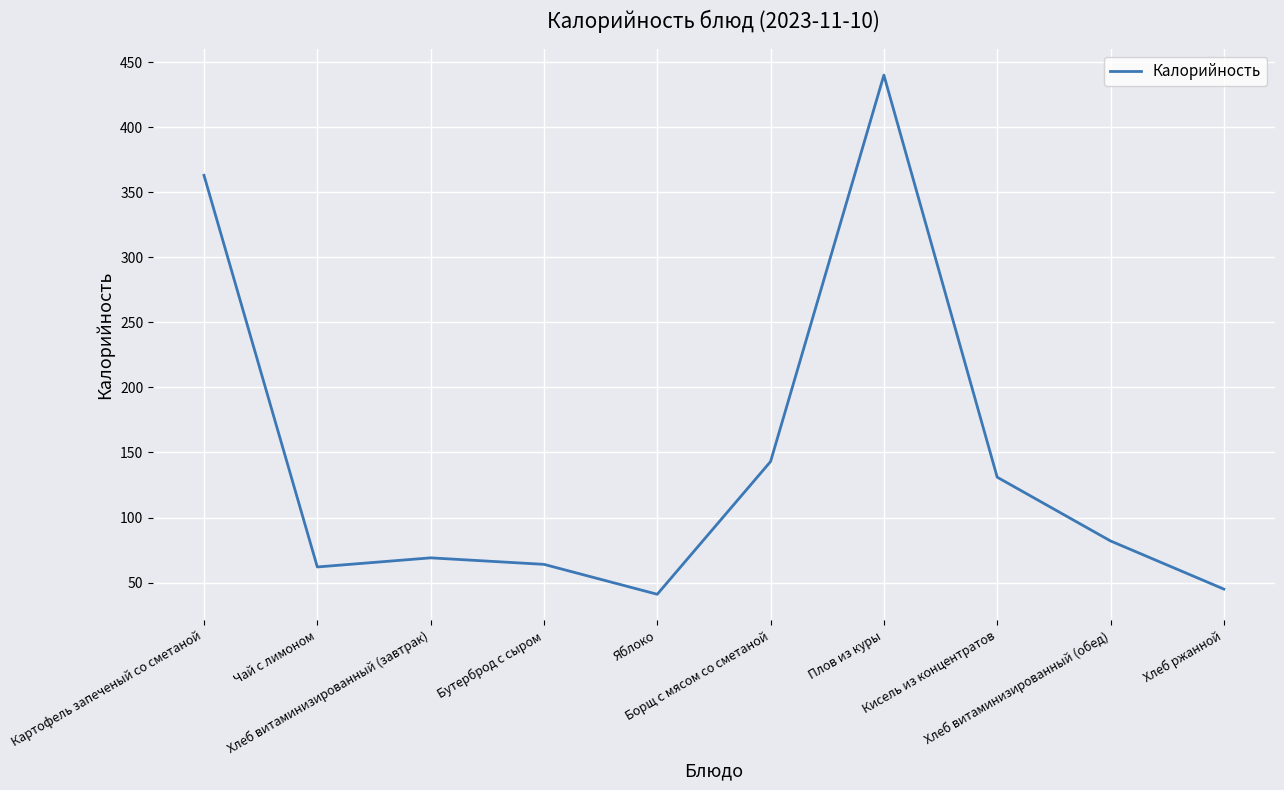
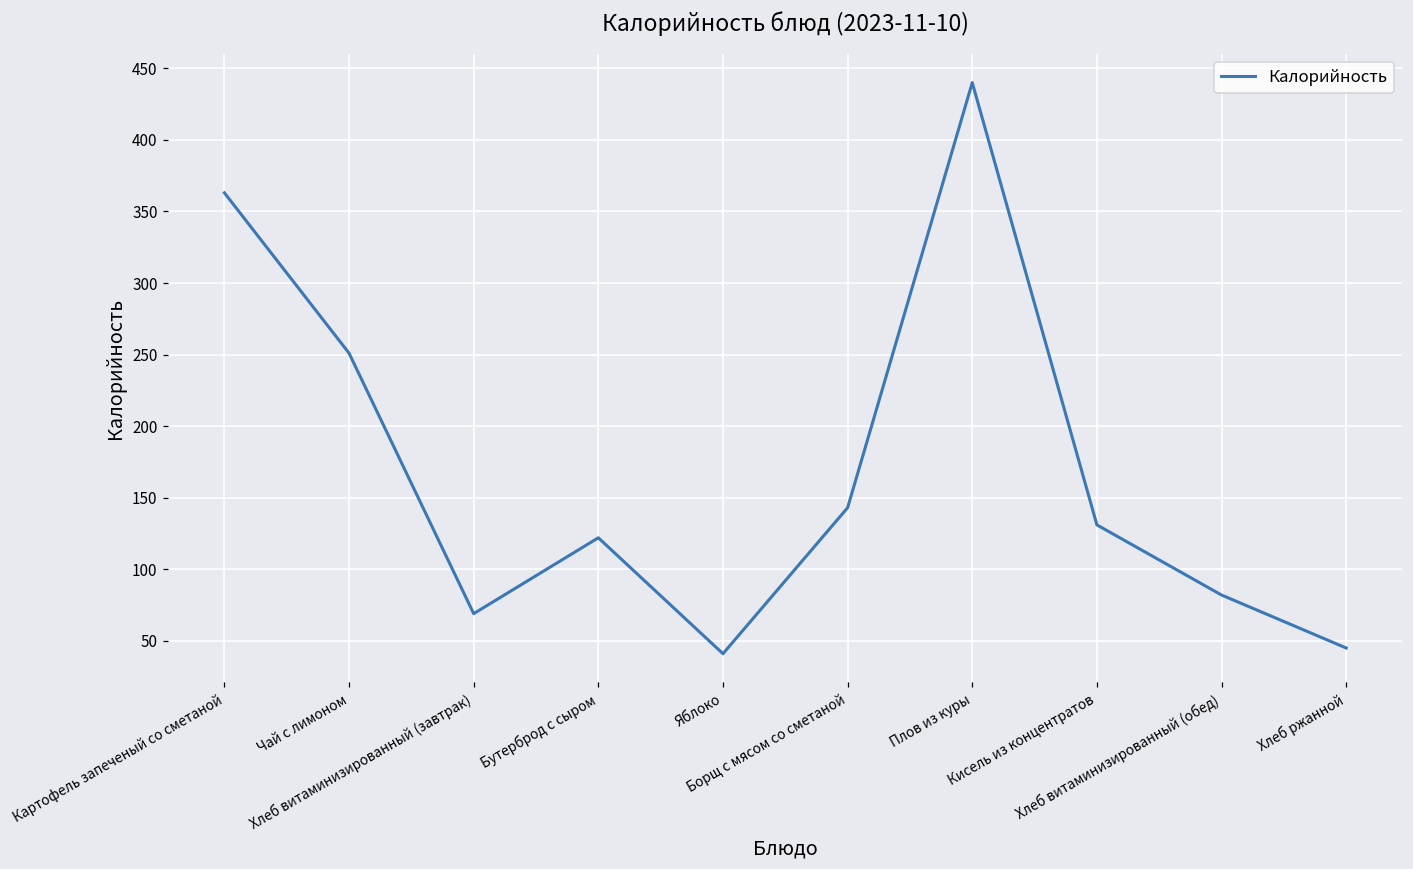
  {
    "Картофель запеченый со сметаной": 363,
-   "Чай с лимоном": 62,
+   "Чай с лимоном": 251,
    "Хлеб витаминизированный (завтрак)": 69,
-   "Бутерброд с сыром": 64,
+   "Бутерброд с сыром": 122,
    "Яблоко": 41,
    "Борщ с мясом со сметаной": 143,
    "Плов из куры": 440,
    "Кисель из концентратов": 131,
    "Хлеб витаминизированный (обед)": 82,
    "Хлеб ржанной": 45
  }
